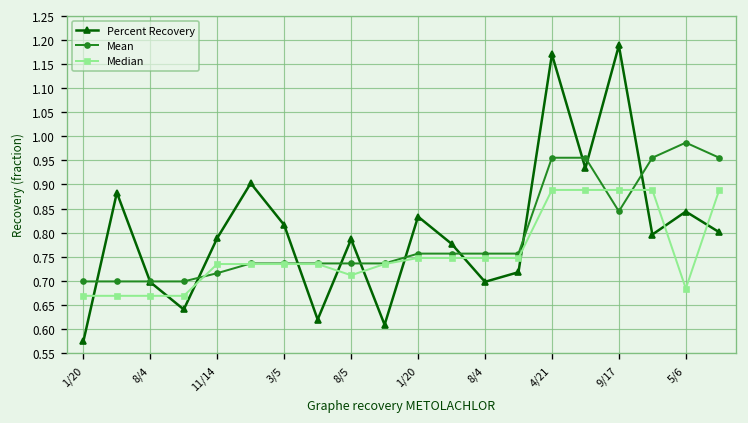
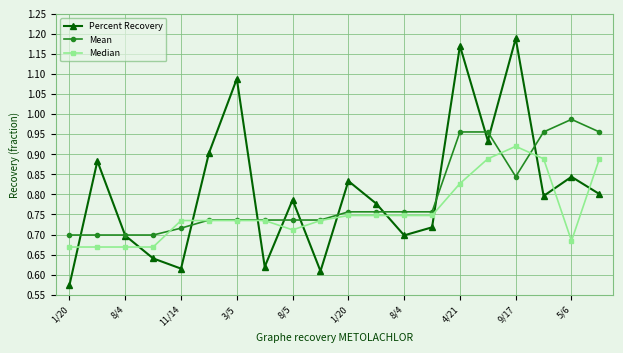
  {
    "Percent Recovery": {
-     "11/14": 0.79,
-     "3/5": 0.82,
+     "11/14": 0.62,
+     "3/5": 1.09,
      "8/5": 0.79,
      "4/21": 1.17,
      "9/17": 1.19,
      "5/6": 0.84
    },
    "Mean": {
      "11/14": 0.72,
      "8/5": 0.74,
      "4/21": 0.96,
      "9/17": 0.84,
      "5/6": 0.99
    },
    "Median": {
      "11/14": 0.73,
      "8/5": 0.71,
-     "4/21": 0.89,
-     "9/17": 0.89,
+     "4/21": 0.83,
+     "9/17": 0.92,
      "5/6": 0.68
    }
  }
